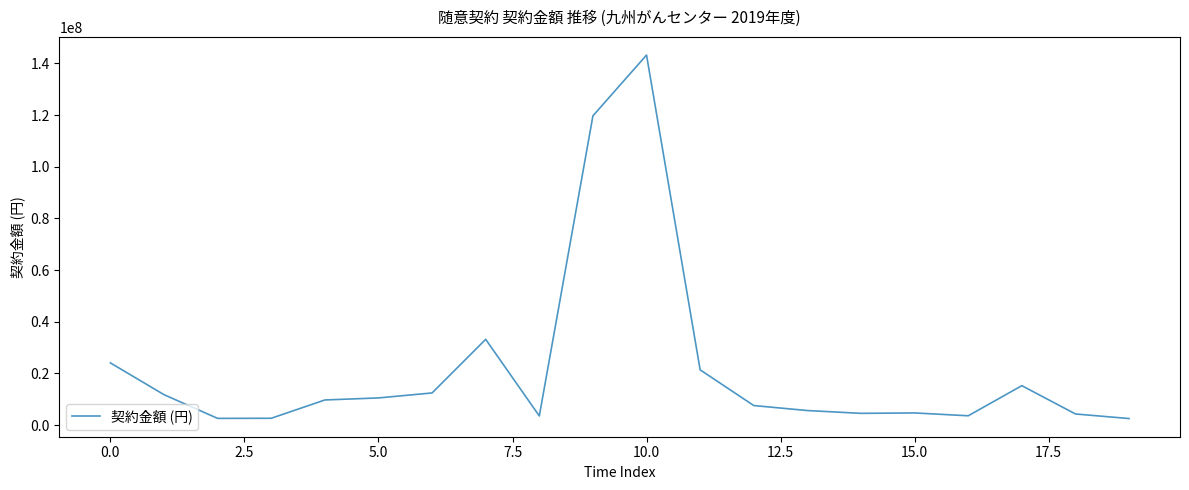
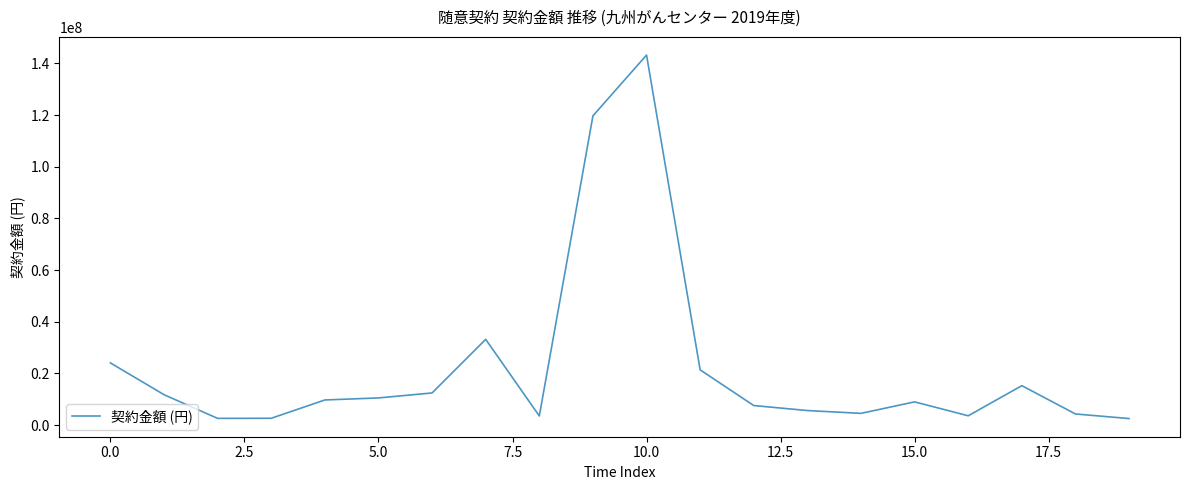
  {
    "0.0": 24000000,
    "5.0": 11000000,
    "10.0": 143000000,
-   "15.0": 5000000
+   "15.0": 9000000
  }
